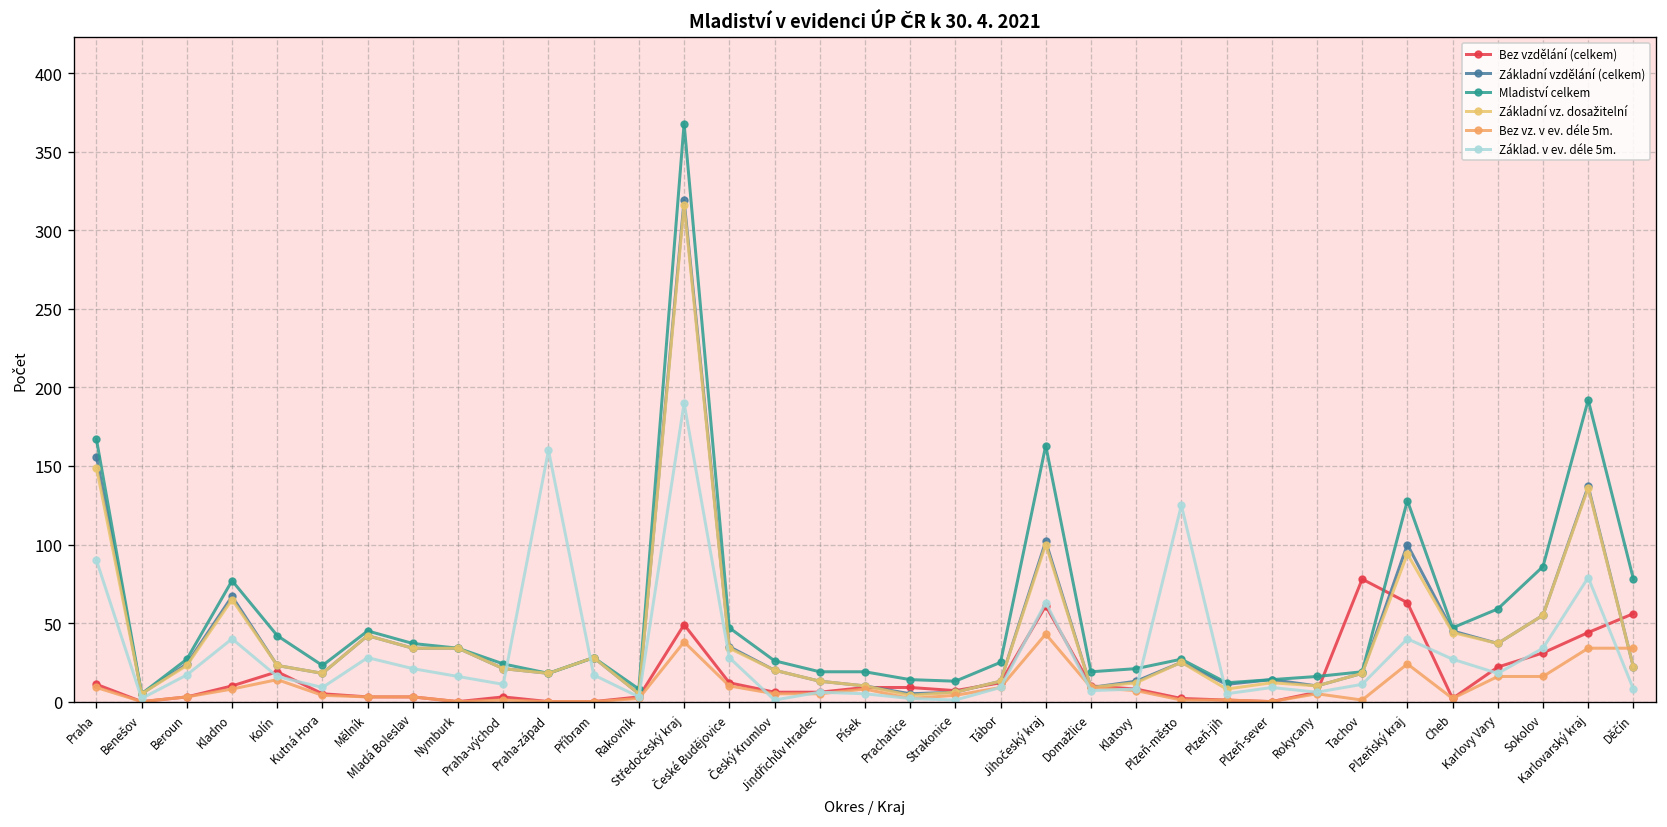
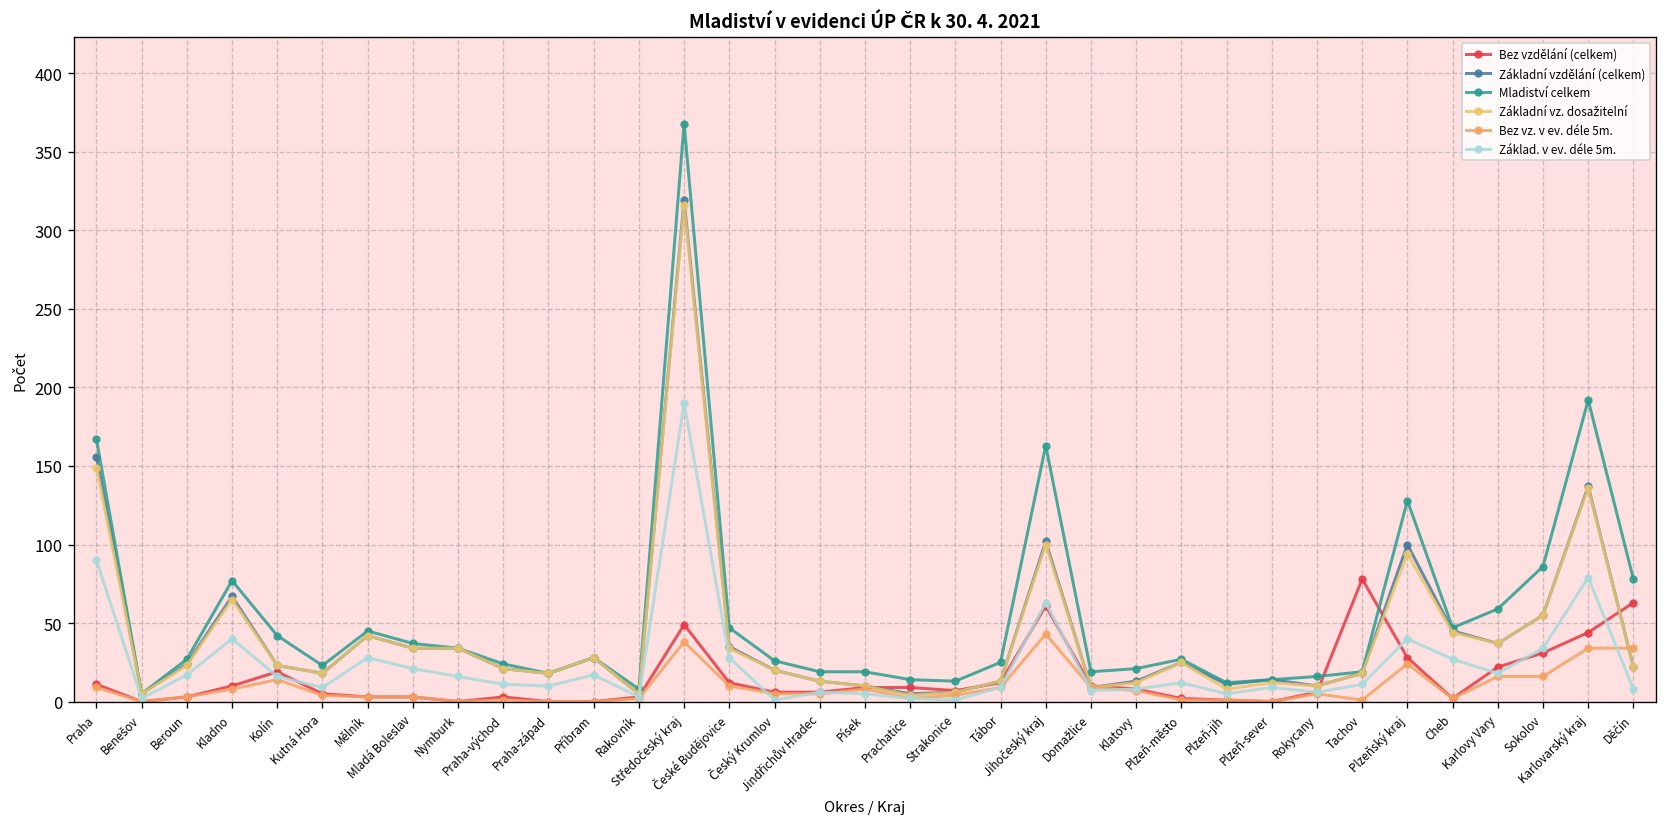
  {
    "Bez vzdělání (celkem)": {
      "Praha": 11,
      "Kladno": 10,
      "Kolín": 19,
      "Praha-východ": 3,
      "Středočeský kraj": 49,
      "České Budějovice": 12,
      "Prachatice": 9,
      "Jihočeský kraj": 61,
      "Tachov": 78,
-     "Plzeňský kraj": 63,
+     "Plzeňský kraj": 28,
      "Karlovy Vary": 22,
      "Sokolov": 31,
      "Karlovarský kraj": 44,
-     "Děčín": 56
+     "Děčín": 63
    },
    "Základ. v ev. déle 5m.": {
      "Praha": 90,
      "Benešov": 2,
      "Beroun": 17,
      "Kladno": 40,
      "Kolín": 16,
      "Kutná Hora": 9,
      "Mělník": 28,
      "Mladá Boleslav": 21,
      "Nymburk": 16,
      "Praha-východ": 11,
-     "Praha-západ": 160,
+     "Praha-západ": 10,
      "Příbram": 17,
      "Středočeský kraj": 190,
      "České Budějovice": 28,
      "Český Krumlov": 1,
      "Písek": 5,
      "Strakonice": 1,
      "Jihočeský kraj": 63,
      "Domažlice": 7,
-     "Plzeň-město": 125,
+     "Plzeň-město": 12,
      "Plzeň-jih": 5,
      "Plzeň-sever": 9,
      "Tachov": 11,
      "Plzeňský kraj": 40,
      "Cheb": 27,
      "Karlovy Vary": 18,
      "Sokolov": 34,
      "Karlovarský kraj": 79,
      "Děčín": 8
    }
  }
